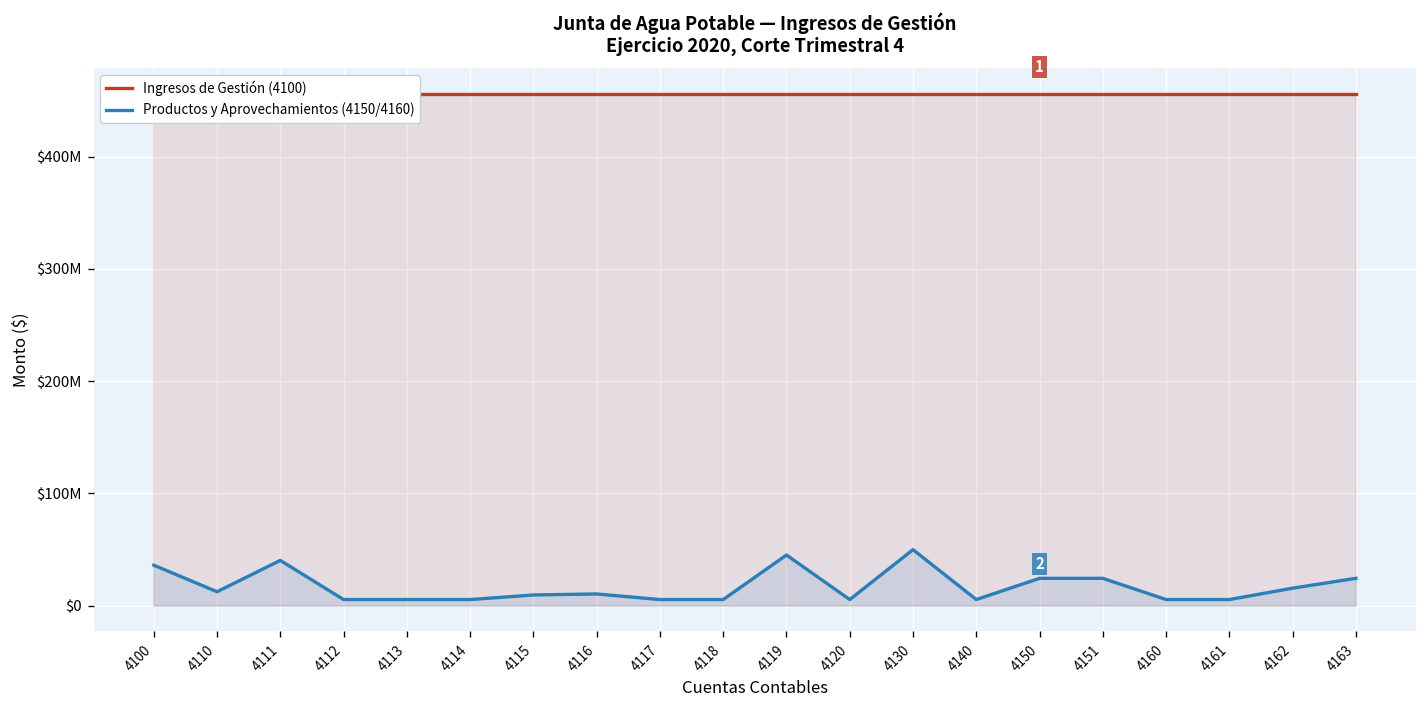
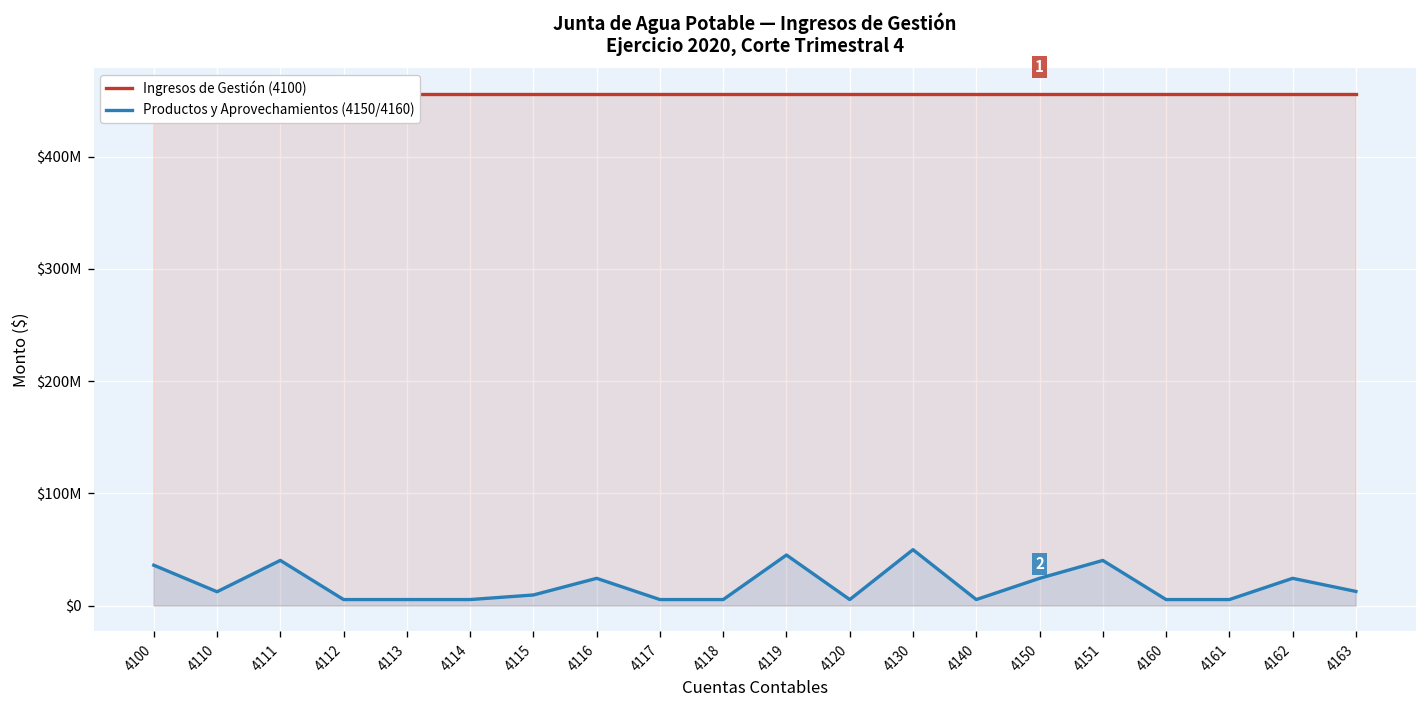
  {
    "Ingresos de Gestión (4100)": {
      "4114": "$460000000",
      "4115": "$460000000",
      "4116": "$460000000",
      "4117": "$460000000",
      "4118": "$460000000",
      "4119": "$460000000",
      "4120": "$460000000",
      "4130": "$460000000",
      "4140": "$460000000",
      "4151": "$460000000",
      "4160": "$460000000",
      "4161": "$460000000",
      "4162": "$460000000",
      "4163": "$460000000"
    },
    "Productos y Aprovechamientos (4150/4160)": {
      "4100": "$40000000",
      "4110": "$10000000",
      "4111": "$40000000",
      "4112": "$10000000",
      "4113": "$10000000",
      "4114": "$10000000",
      "4115": "$10000000",
-     "4116": "$10000000",
+     "4116": "$20000000",
      "4117": "$10000000",
      "4118": "$10000000",
      "4119": "$50000000",
      "4120": "$10000000",
      "4130": "$50000000",
      "4140": "$10000000",
-     "4151": "$20000000",
+     "4151": "$40000000",
      "4160": "$10000000",
      "4161": "$10000000",
-     "4162": "$16000000",
-     "4163": "$20000000"
+     "4162": "$24000000",
+     "4163": "$10000000"
    }
  }
